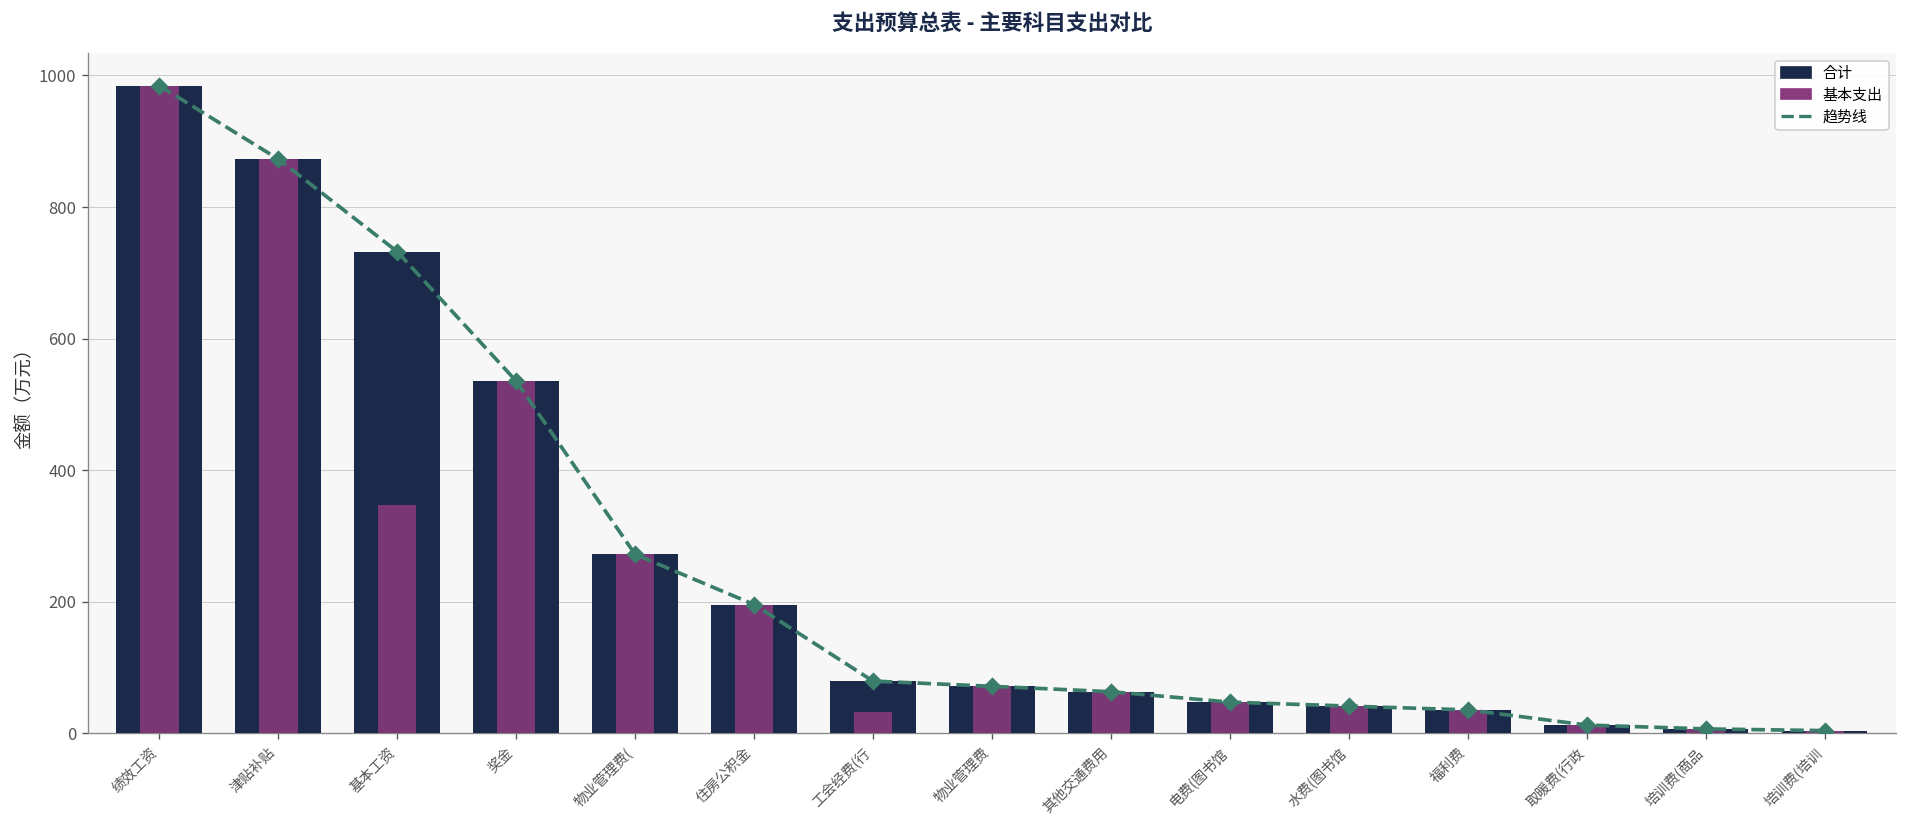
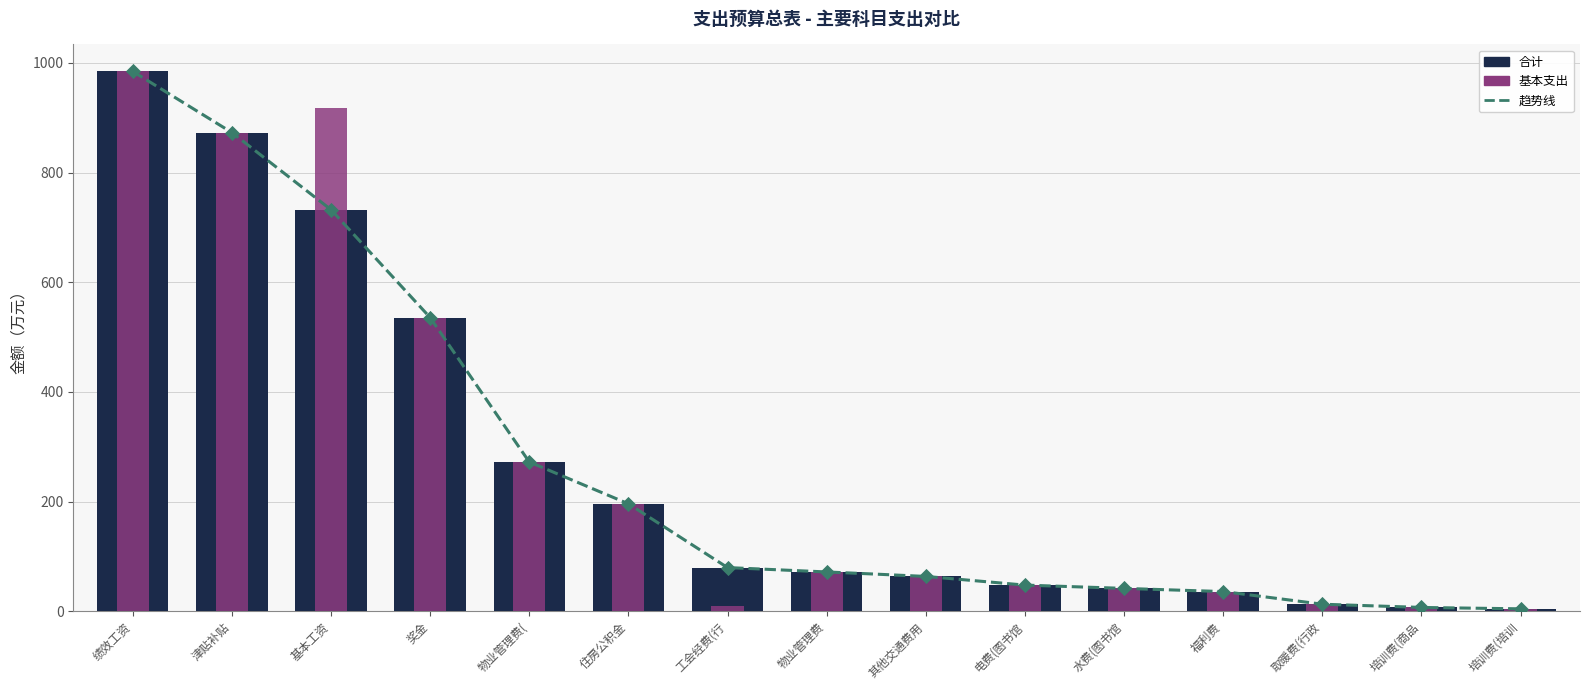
  {
    "合计": {
      "绩效工资": 980,
      "津贴补贴": 870,
      "奖金": 540,
      "物业管理费(": 270,
      "住房公积金": 200,
      "工会经费(行": 80,
      "物业管理费": 70,
      "其他交通费用": 60,
      "电费(图书馆": 50,
      "水费(图书馆": 40,
      "福利费": 40,
      "取暖费(行政": 10,
      "培训费(商品": 10
    },
    "基本支出": {
      "绩效工资": 980,
      "津贴补贴": 870,
-     "基本工资": 350,
+     "基本工资": 920,
      "奖金": 540,
      "物业管理费(": 270,
      "住房公积金": 200,
-     "工会经费(行": 30,
+     "工会经费(行": 10,
      "物业管理费": 70,
      "其他交通费用": 60,
      "电费(图书馆": 50,
      "水费(图书馆": 40,
      "福利费": 40,
      "取暖费(行政": 10,
      "培训费(商品": 10
    }
  }
